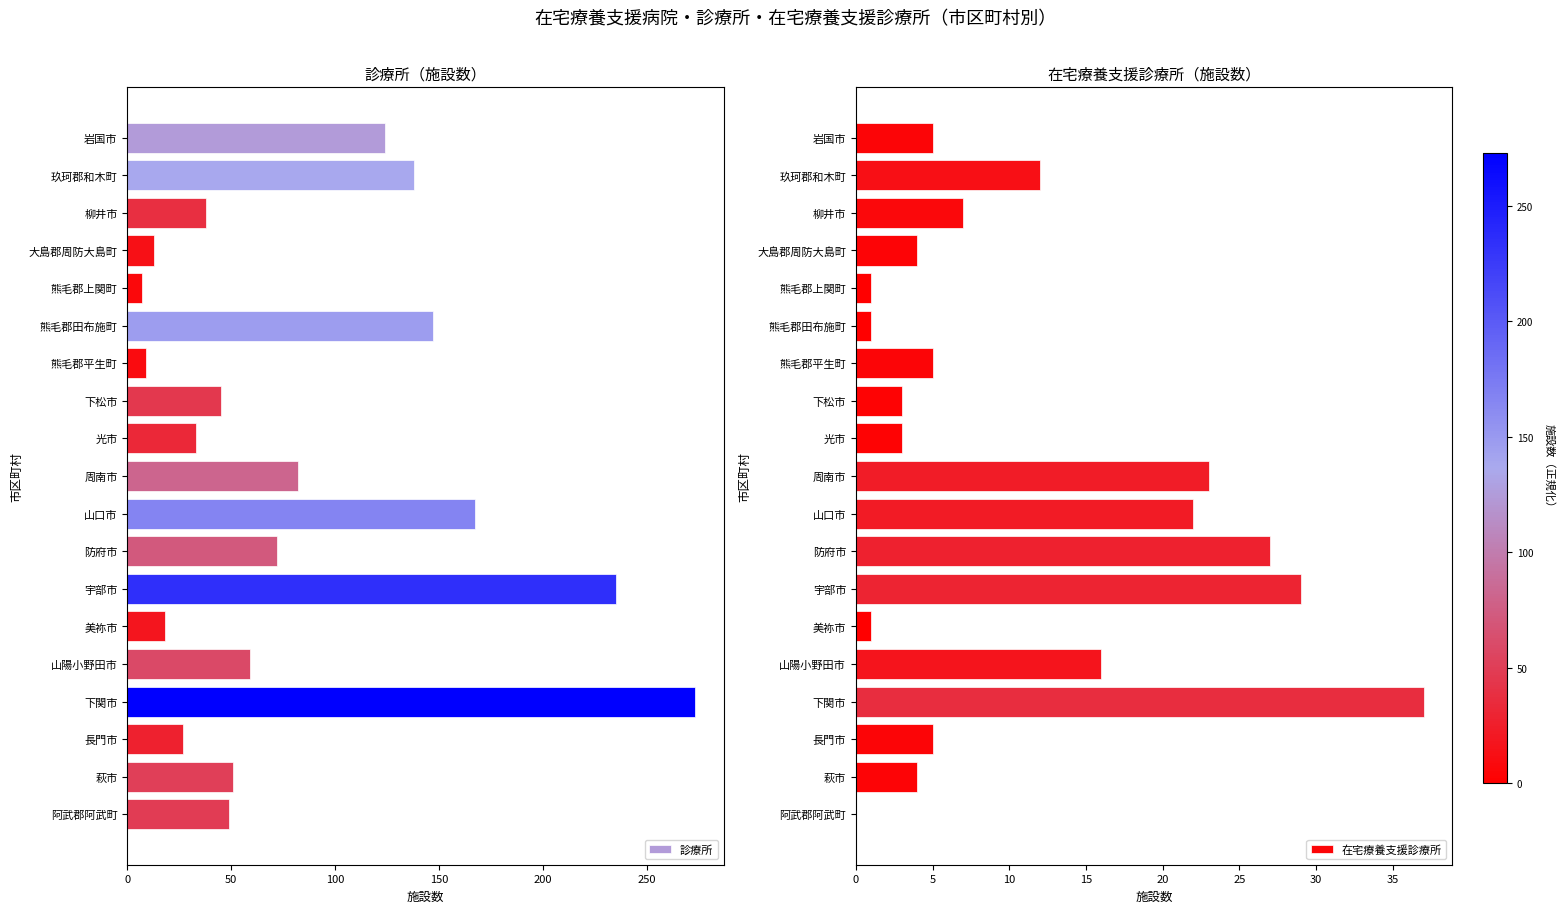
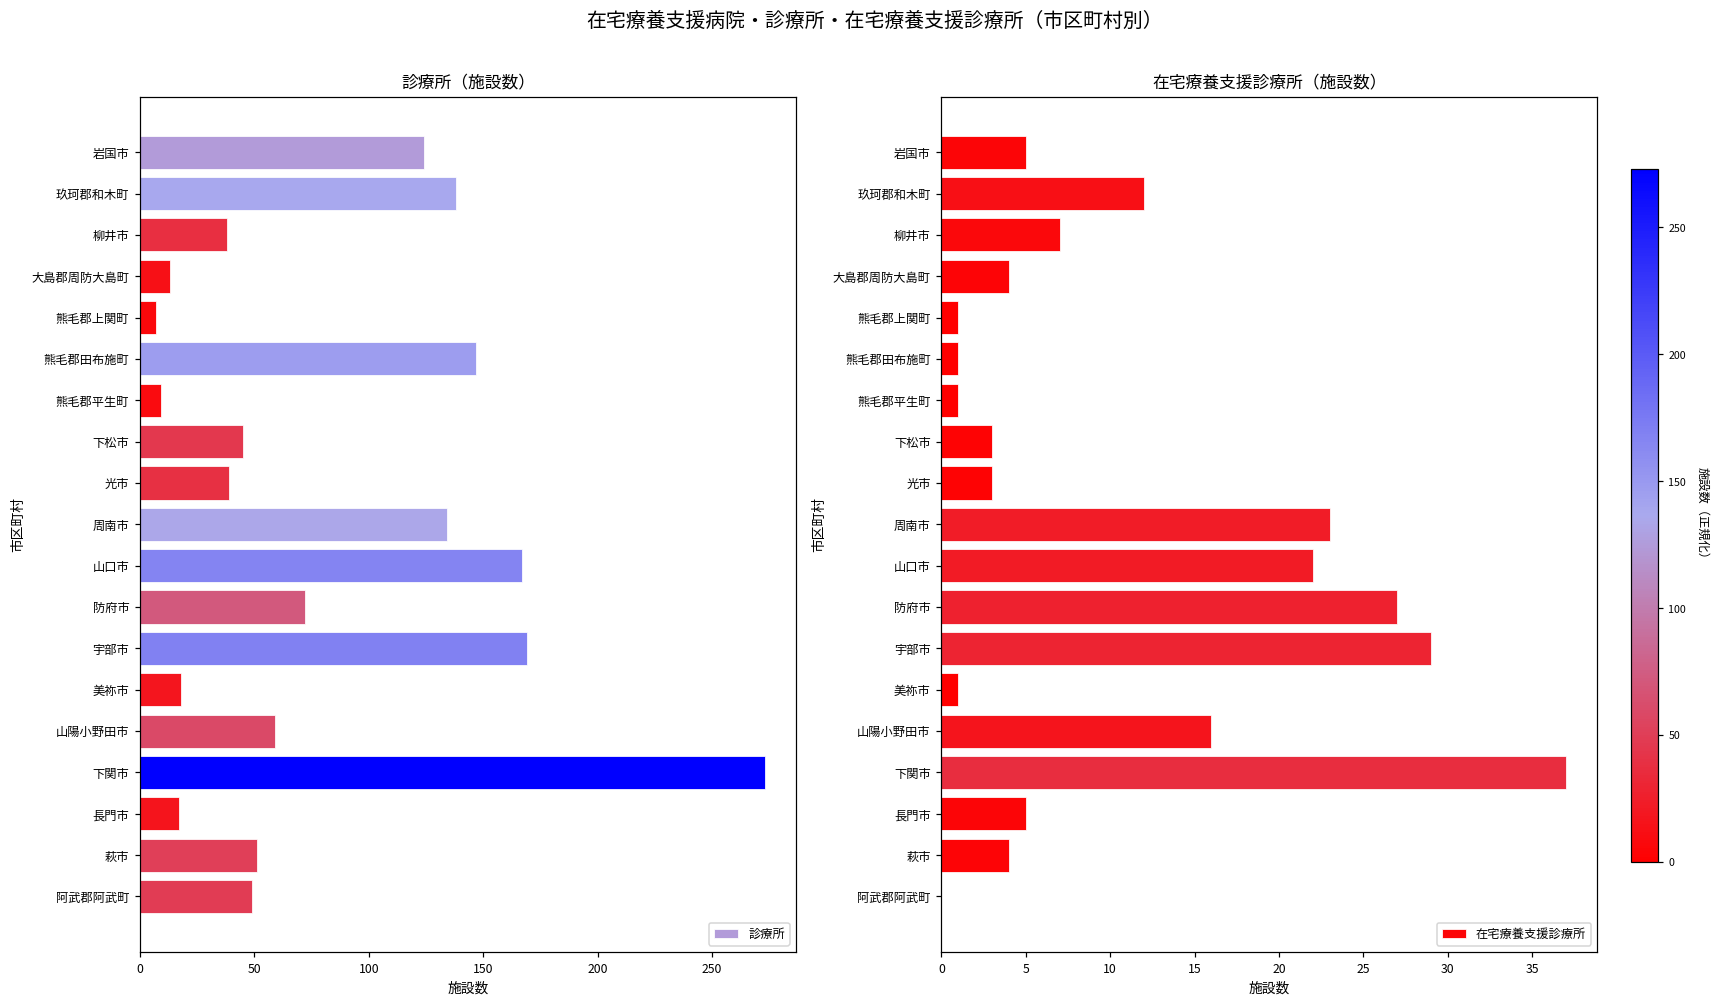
  {
    "診療所（施設数）": {
      "岩国市": 124,
      "玖珂郡和木町": 138,
      "柳井市": 38,
      "大島郡周防大島町": 13,
      "熊毛郡上関町": 7,
      "熊毛郡田布施町": 147,
      "熊毛郡平生町": 9,
      "下松市": 45,
-     "光市": 33,
-     "周南市": 82,
+     "光市": 39,
+     "周南市": 134,
      "山口市": 167,
      "防府市": 72,
-     "宇部市": 235,
+     "宇部市": 169,
      "美祢市": 18,
      "山陽小野田市": 59,
      "下関市": 273,
-     "長門市": 27,
+     "長門市": 17,
      "萩市": 51,
      "阿武郡阿武町": 49
    },
    "在宅療養支援診療所（施設数）": {
      "岩国市": 5,
      "玖珂郡和木町": 12,
      "柳井市": 7,
      "大島郡周防大島町": 4,
      "熊毛郡上関町": 1,
      "熊毛郡田布施町": 1,
-     "熊毛郡平生町": 5,
+     "熊毛郡平生町": 1,
      "下松市": 3,
      "光市": 3,
      "周南市": 23,
      "山口市": 22,
      "防府市": 27,
      "宇部市": 29,
      "美祢市": 1,
      "山陽小野田市": 16,
      "下関市": 37,
      "長門市": 5,
      "萩市": 4,
      "阿武郡阿武町": 0
    }
  }
